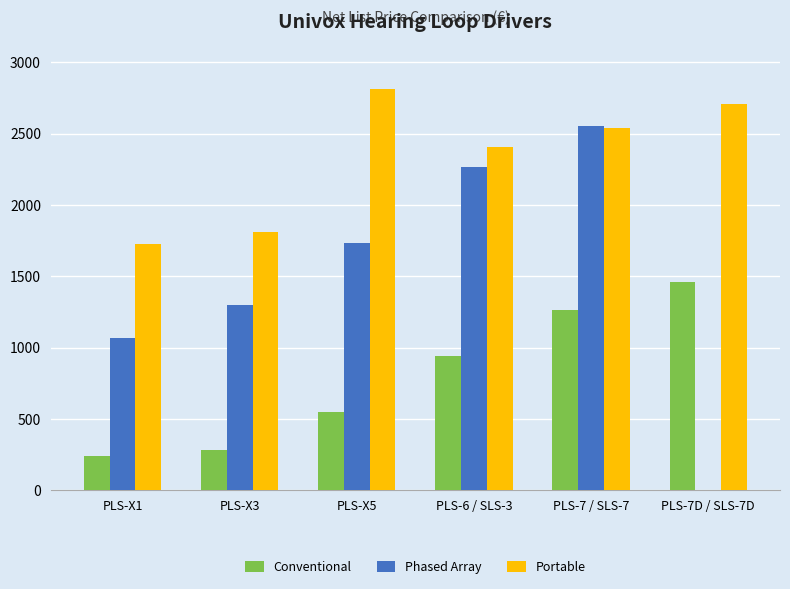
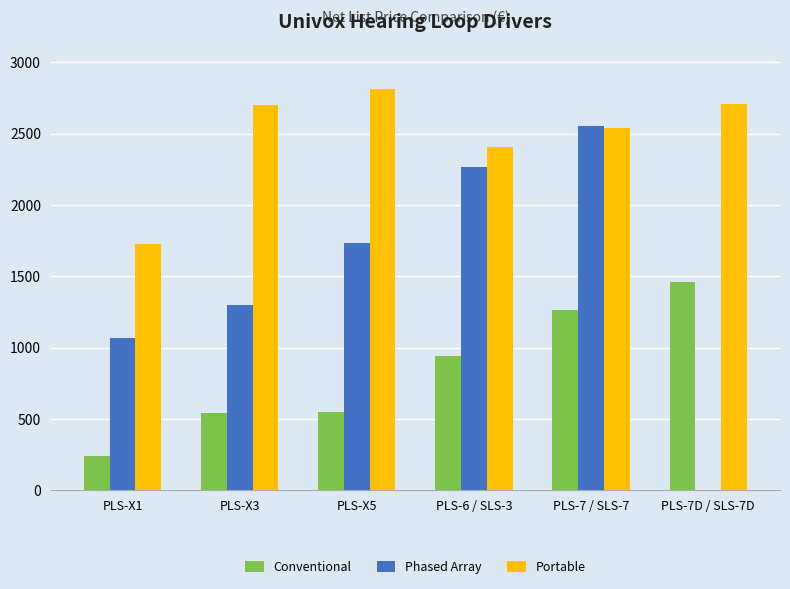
  {
    "Conventional": {
      "PLS-X1": 240,
-     "PLS-X3": 290,
+     "PLS-X3": 540,
      "PLS-X5": 550,
      "PLS-6 / SLS-3": 940,
      "PLS-7 / SLS-7": 1270,
      "PLS-7D / SLS-7D": 1460
    },
    "Phased Array": {
      "PLS-X1": 1070,
      "PLS-X3": 1300,
      "PLS-X5": 1730,
      "PLS-6 / SLS-3": 2260,
      "PLS-7 / SLS-7": 2550
    },
    "Portable": {
      "PLS-X1": 1730,
-     "PLS-X3": 1810,
+     "PLS-X3": 2700,
      "PLS-X5": 2810,
      "PLS-6 / SLS-3": 2410,
      "PLS-7 / SLS-7": 2540,
      "PLS-7D / SLS-7D": 2710
    }
  }
